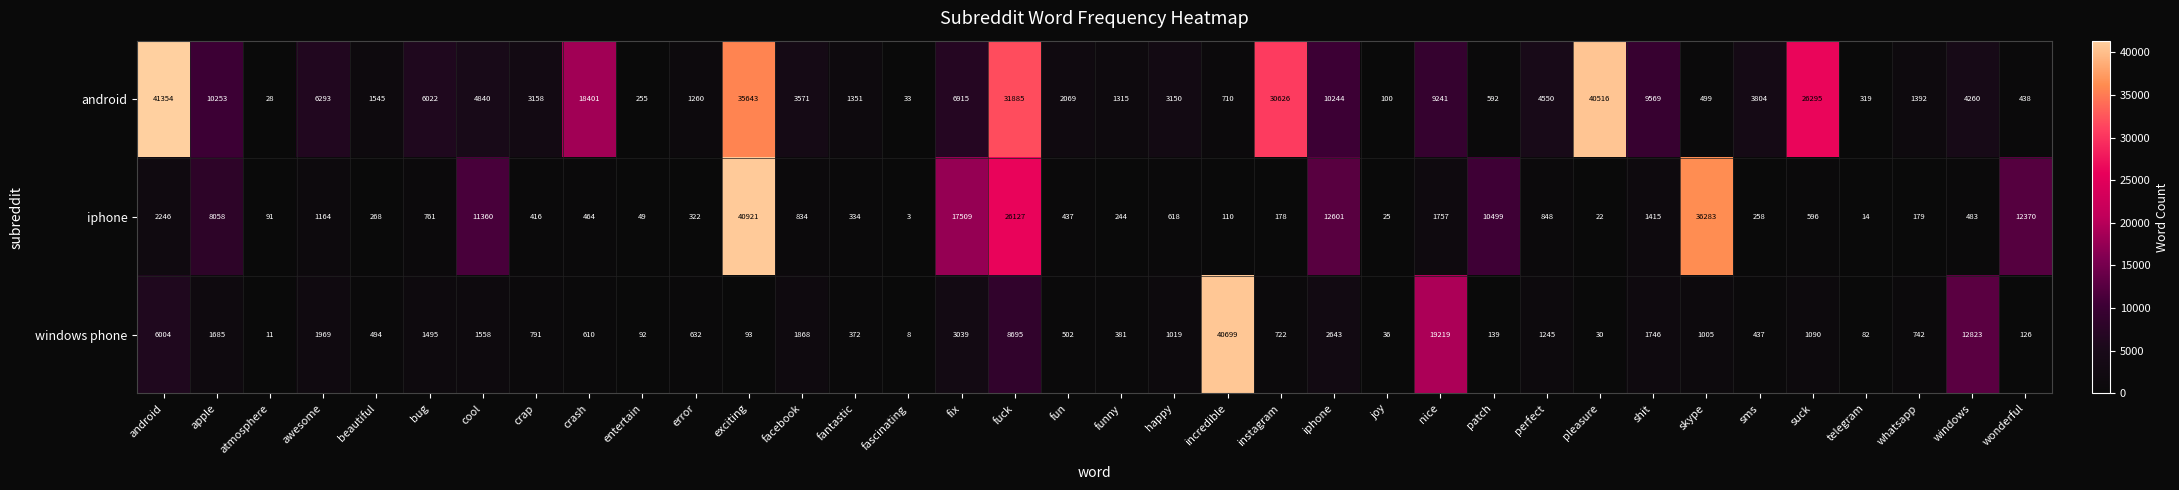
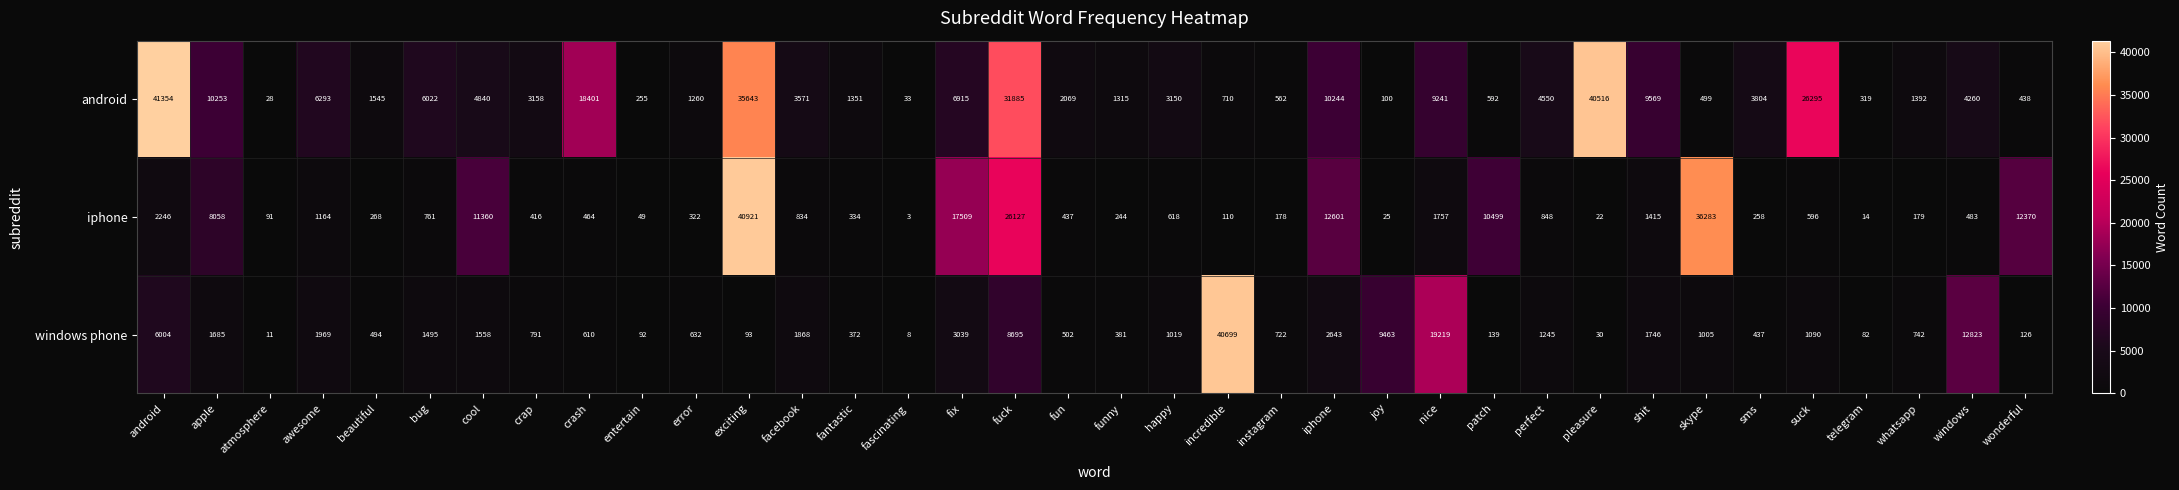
  {
    "android": {
      "android": 41354,
      "apple": 10253,
      "atmosphere": 28,
      "awesome": 6293,
      "beautiful": 1545,
      "bug": 6022,
      "cool": 4840,
      "crap": 3158,
      "crash": 18401,
      "entertain": 255,
      "error": 1260,
      "exciting": 35643,
      "facebook": 3571,
      "fantastic": 1351,
      "fascinating": 33,
      "fix": 6915,
      "fuck": 31885,
      "fun": 2069,
      "funny": 1315,
      "happy": 3150,
      "incredible": 710,
-     "instagram": 30626,
+     "instagram": 562,
      "iphone": 10244,
      "joy": 100,
      "nice": 9241,
      "patch": 592,
      "perfect": 4550,
      "pleasure": 40516,
      "shit": 9569,
      "skype": 499,
      "sms": 3804,
      "suck": 26295,
      "telegram": 319,
      "whatsapp": 1392,
      "windows": 4260,
      "wonderful": 438
    },
    "iphone": {
      "android": 2246,
      "apple": 8058,
      "atmosphere": 91,
      "awesome": 1164,
      "beautiful": 268,
      "bug": 761,
      "cool": 11360,
      "crap": 416,
      "crash": 464,
      "entertain": 49,
      "error": 322,
      "exciting": 40921,
      "facebook": 834,
      "fantastic": 334,
      "fascinating": 3,
      "fix": 17509,
      "fuck": 26127,
      "fun": 437,
      "funny": 244,
      "happy": 618,
      "incredible": 110,
      "instagram": 178,
      "iphone": 12601,
      "joy": 25,
      "nice": 1757,
      "patch": 10499,
      "perfect": 848,
      "pleasure": 22,
      "shit": 1415,
      "skype": 36283,
      "sms": 258,
      "suck": 596,
      "telegram": 14,
      "whatsapp": 179,
      "windows": 483,
      "wonderful": 12370
    },
    "windows phone": {
      "android": 6004,
      "apple": 1685,
      "atmosphere": 11,
      "awesome": 1969,
      "beautiful": 494,
      "bug": 1495,
      "cool": 1558,
      "crap": 791,
      "crash": 610,
      "entertain": 92,
      "error": 632,
      "exciting": 93,
      "facebook": 1868,
      "fantastic": 372,
      "fascinating": 8,
      "fix": 3039,
      "fuck": 8695,
      "fun": 502,
      "funny": 381,
      "happy": 1019,
      "incredible": 40699,
      "instagram": 722,
      "iphone": 2643,
-     "joy": 36,
+     "joy": 9463,
      "nice": 19219,
      "patch": 139,
      "perfect": 1245,
      "pleasure": 30,
      "shit": 1746,
      "skype": 1005,
      "sms": 437,
      "suck": 1090,
      "telegram": 82,
      "whatsapp": 742,
      "windows": 12823,
      "wonderful": 126
    }
  }
